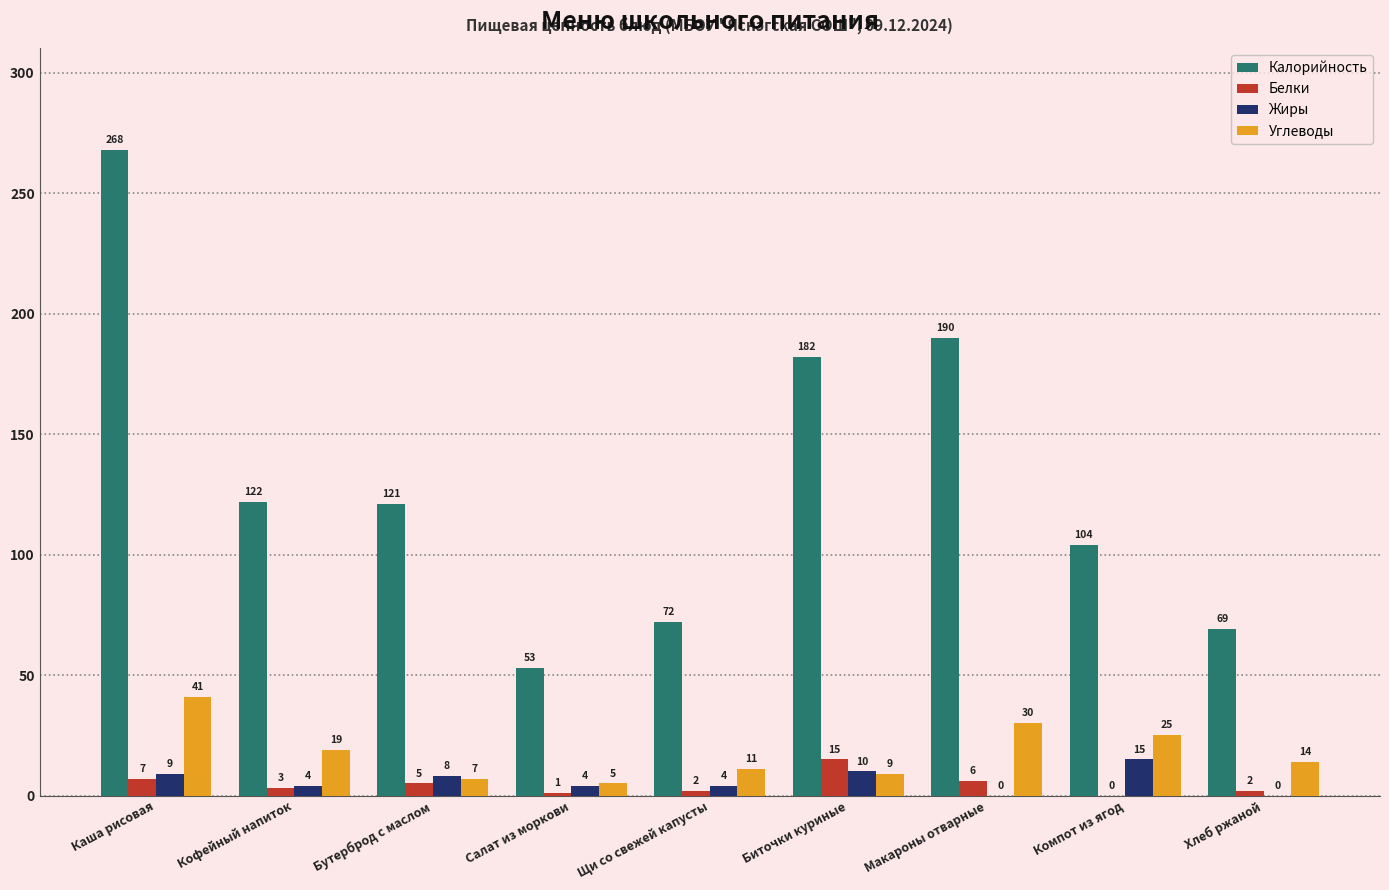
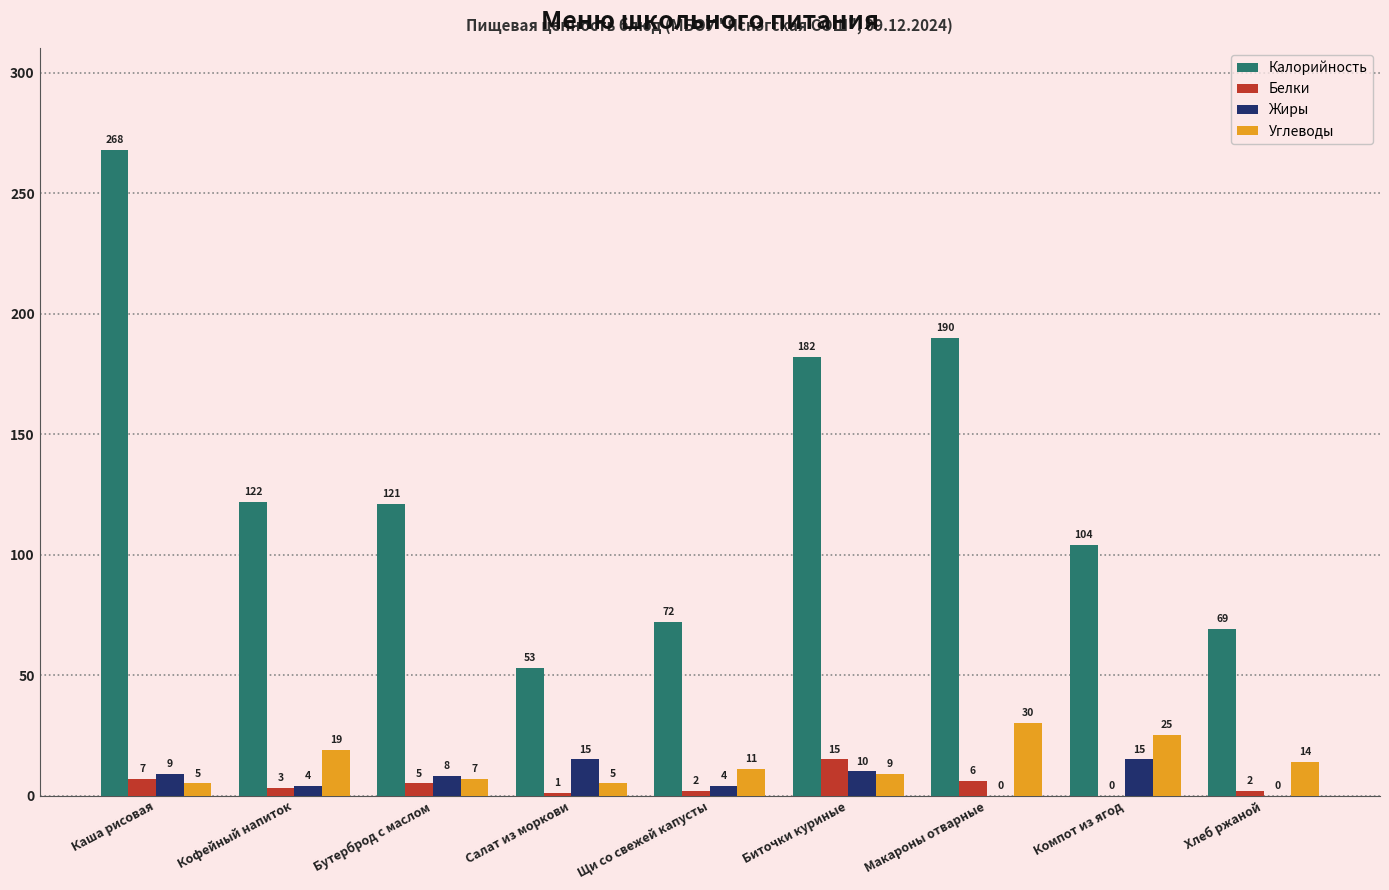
  {
    "Калорийность": {
      "Каша рисовая": 268,
      "Кофейный напиток": 122,
      "Бутерброд с маслом": 121,
      "Салат из моркови": 53,
      "Щи со свежей капусты": 72,
      "Биточки куриные": 182,
      "Макароны отварные": 190,
      "Компот из ягод": 104,
      "Хлеб ржаной": 69
    },
    "Белки": {
      "Каша рисовая": 7,
      "Кофейный напиток": 3,
      "Бутерброд с маслом": 5,
      "Салат из моркови": 1,
      "Щи со свежей капусты": 2,
      "Биточки куриные": 15,
      "Макароны отварные": 6,
      "Компот из ягод": 0,
      "Хлеб ржаной": 2
    },
    "Жиры": {
      "Каша рисовая": 9,
      "Кофейный напиток": 4,
      "Бутерброд с маслом": 8,
-     "Салат из моркови": 4,
+     "Салат из моркови": 15,
      "Щи со свежей капусты": 4,
      "Биточки куриные": 10,
      "Макароны отварные": 0,
      "Компот из ягод": 15,
      "Хлеб ржаной": 0
    },
    "Углеводы": {
-     "Каша рисовая": 41,
+     "Каша рисовая": 5,
      "Кофейный напиток": 19,
      "Бутерброд с маслом": 7,
      "Салат из моркови": 5,
      "Щи со свежей капусты": 11,
      "Биточки куриные": 9,
      "Макароны отварные": 30,
      "Компот из ягод": 25,
      "Хлеб ржаной": 14
    }
  }
